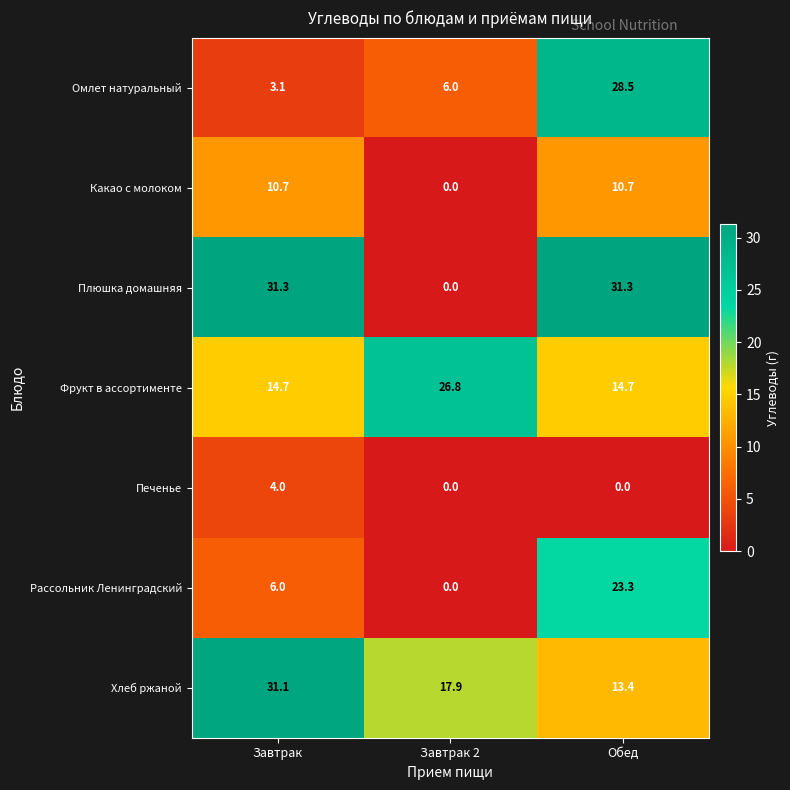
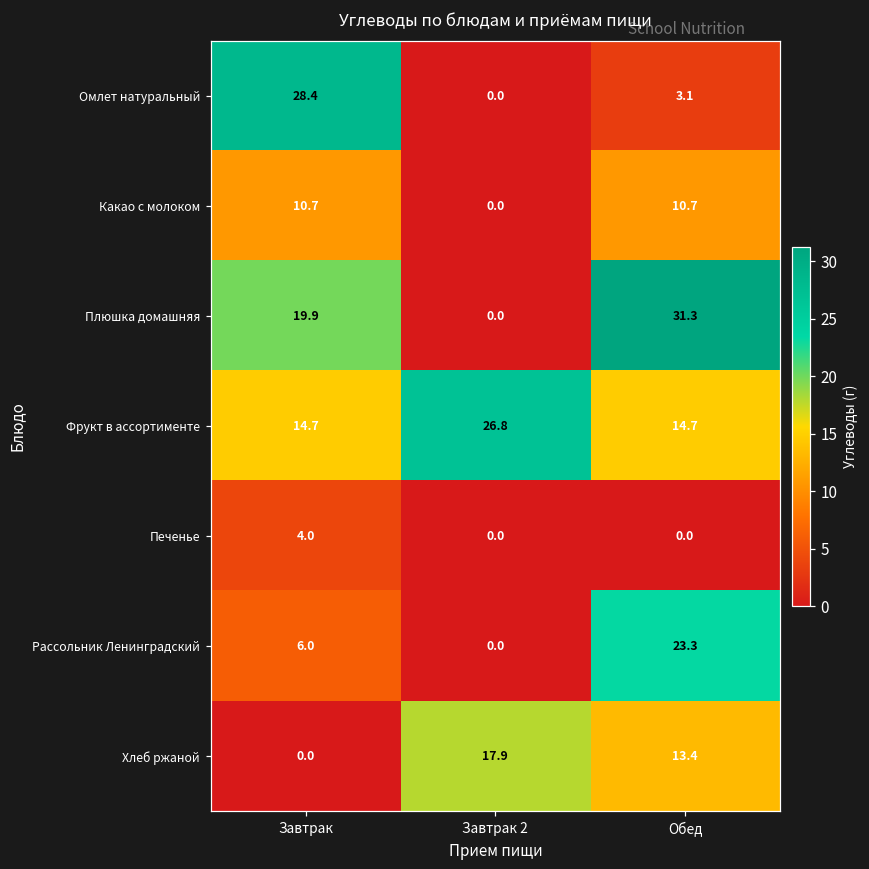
  {
    "Омлет натуральный": {
-     "Завтрак": 3.1,
-     "Завтрак 2": 6.0,
-     "Обед": 28.5
+     "Завтрак": 28.4,
+     "Завтрак 2": 0.0,
+     "Обед": 3.1
    },
    "Какао с молоком": {
      "Завтрак": 10.7,
      "Завтрак 2": 0.0,
      "Обед": 10.7
    },
    "Плюшка домашняя": {
-     "Завтрак": 31.3,
+     "Завтрак": 19.9,
      "Завтрак 2": 0.0,
      "Обед": 31.3
    },
    "Фрукт в ассортименте": {
      "Завтрак": 14.7,
      "Завтрак 2": 26.8,
      "Обед": 14.7
    },
    "Печенье": {
      "Завтрак": 4.0,
      "Завтрак 2": 0.0,
      "Обед": 0.0
    },
    "Рассольник Ленинградский": {
      "Завтрак": 6.0,
      "Завтрак 2": 0.0,
      "Обед": 23.3
    },
    "Хлеб ржаной": {
-     "Завтрак": 31.1,
+     "Завтрак": 0.0,
      "Завтрак 2": 17.9,
      "Обед": 13.4
    }
  }
